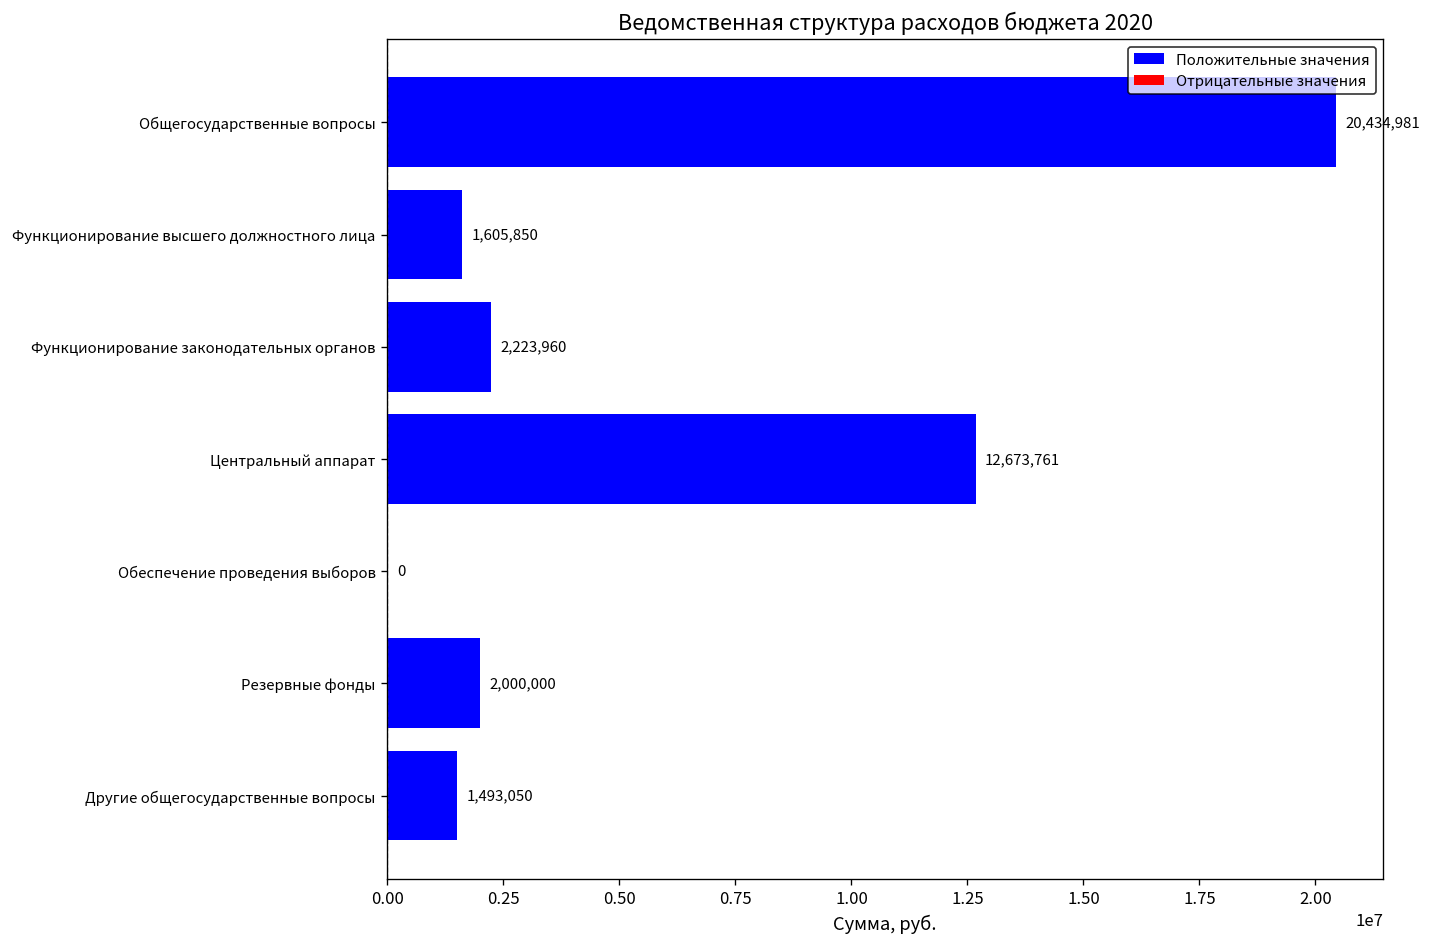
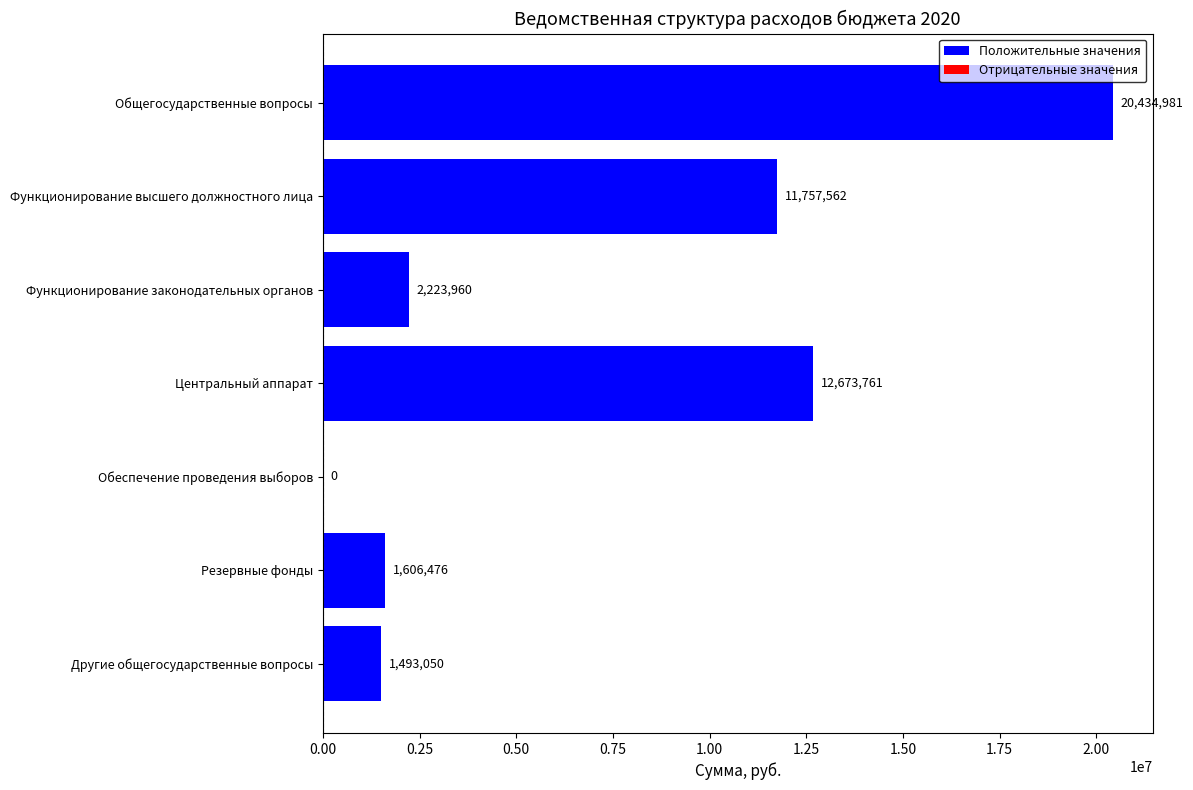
  {
    "Общегосударственные вопросы": "20,434,981",
-   "Функционирование высшего должностного лица": "1,605,850",
+   "Функционирование высшего должностного лица": "11,757,562",
    "Функционирование законодательных органов": "2,223,960",
    "Центральный аппарат": "12,673,761",
    "Обеспечение проведения выборов": "0",
-   "Резервные фонды": "2,000,000",
+   "Резервные фонды": "1,606,476",
    "Другие общегосударственные вопросы": "1,493,050"
  }
